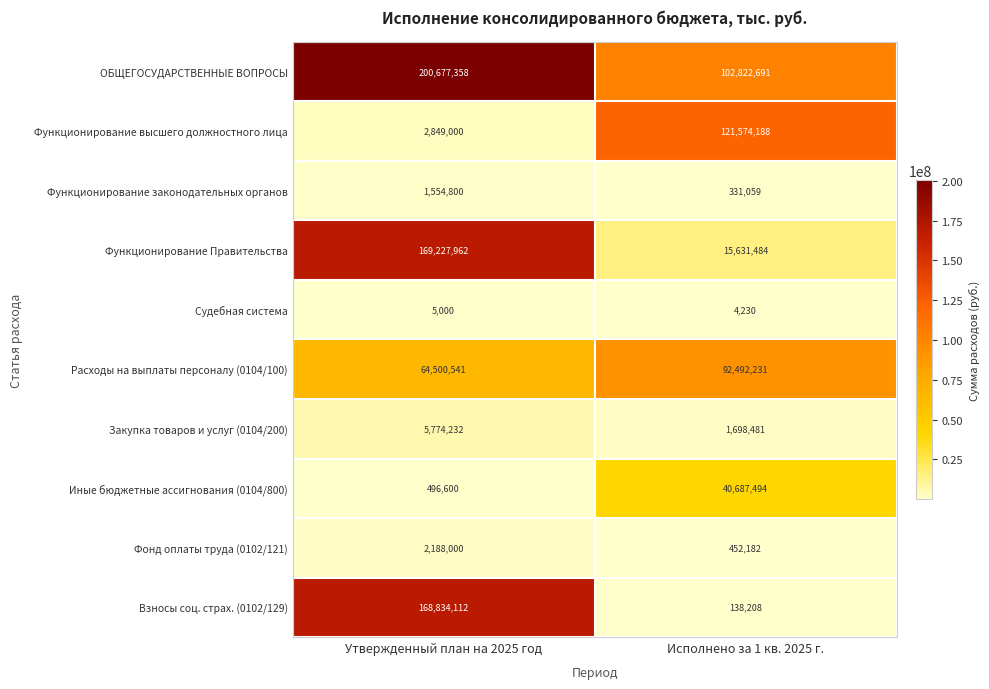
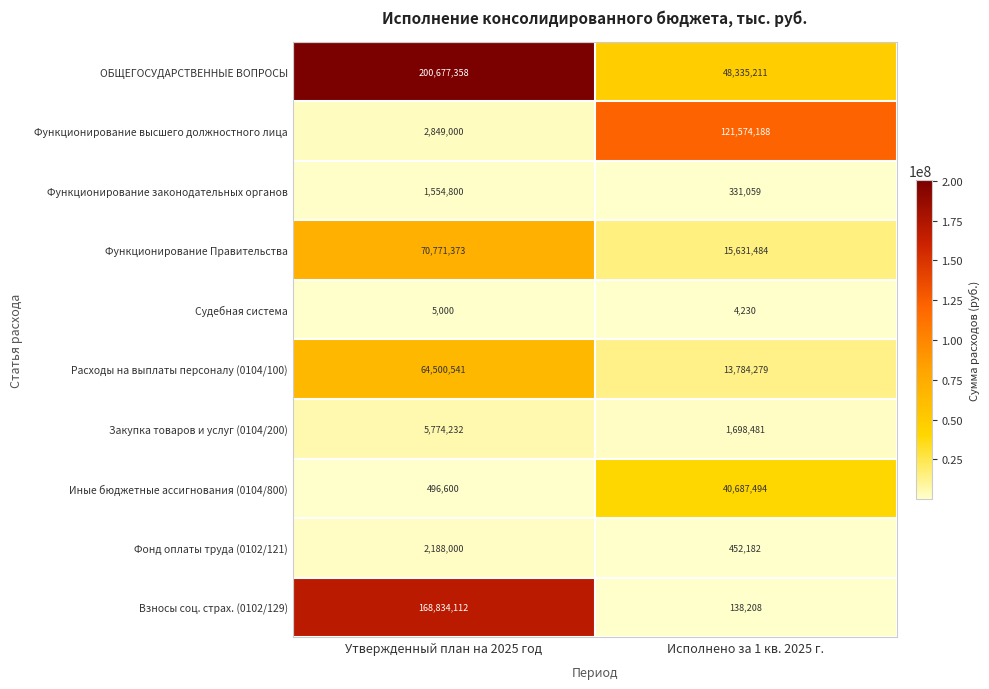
  {
    "ОБЩЕГОСУДАРСТВЕННЫЕ ВОПРОСЫ": {
      "Утвержденный план на 2025 год": "200,677,358",
-     "Исполнено за 1 кв. 2025 г.": "102,822,691"
+     "Исполнено за 1 кв. 2025 г.": "48,335,211"
    },
    "Функционирование высшего должностного лица": {
      "Утвержденный план на 2025 год": "2,849,000",
      "Исполнено за 1 кв. 2025 г.": "121,574,188"
    },
    "Функционирование законодательных органов": {
      "Утвержденный план на 2025 год": "1,554,800",
      "Исполнено за 1 кв. 2025 г.": "331,059"
    },
    "Функционирование Правительства": {
-     "Утвержденный план на 2025 год": "169,227,962",
+     "Утвержденный план на 2025 год": "70,771,373",
      "Исполнено за 1 кв. 2025 г.": "15,631,484"
    },
    "Судебная система": {
      "Утвержденный план на 2025 год": "5,000",
      "Исполнено за 1 кв. 2025 г.": "4,230"
    },
    "Расходы на выплаты персоналу (0104/100)": {
      "Утвержденный план на 2025 год": "64,500,541",
-     "Исполнено за 1 кв. 2025 г.": "92,492,231"
+     "Исполнено за 1 кв. 2025 г.": "13,784,279"
    },
    "Закупка товаров и услуг (0104/200)": {
      "Утвержденный план на 2025 год": "5,774,232",
      "Исполнено за 1 кв. 2025 г.": "1,698,481"
    },
    "Иные бюджетные ассигнования (0104/800)": {
      "Утвержденный план на 2025 год": "496,600",
      "Исполнено за 1 кв. 2025 г.": "40,687,494"
    },
    "Фонд оплаты труда (0102/121)": {
      "Утвержденный план на 2025 год": "2,188,000",
      "Исполнено за 1 кв. 2025 г.": "452,182"
    },
    "Взносы соц. страх. (0102/129)": {
      "Утвержденный план на 2025 год": "168,834,112",
      "Исполнено за 1 кв. 2025 г.": "138,208"
    }
  }
